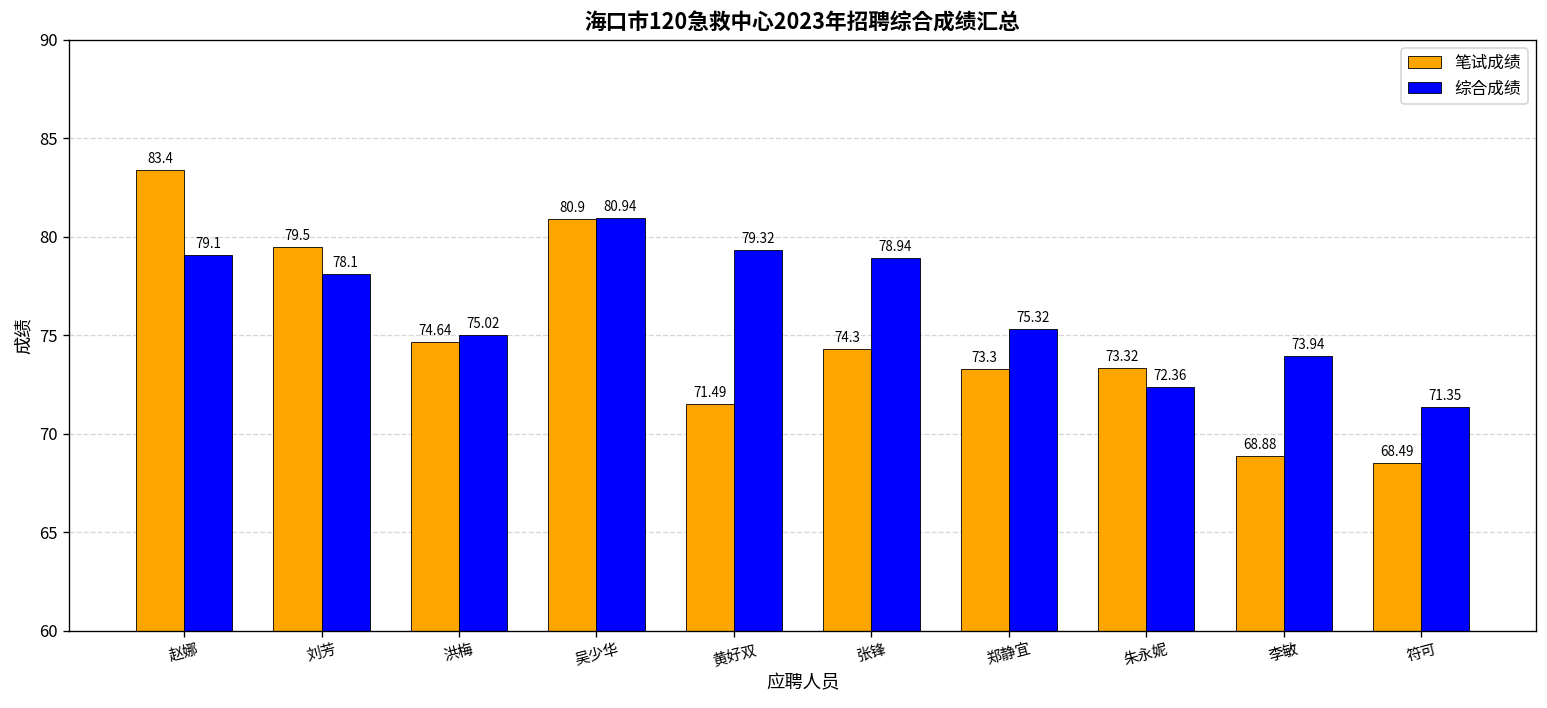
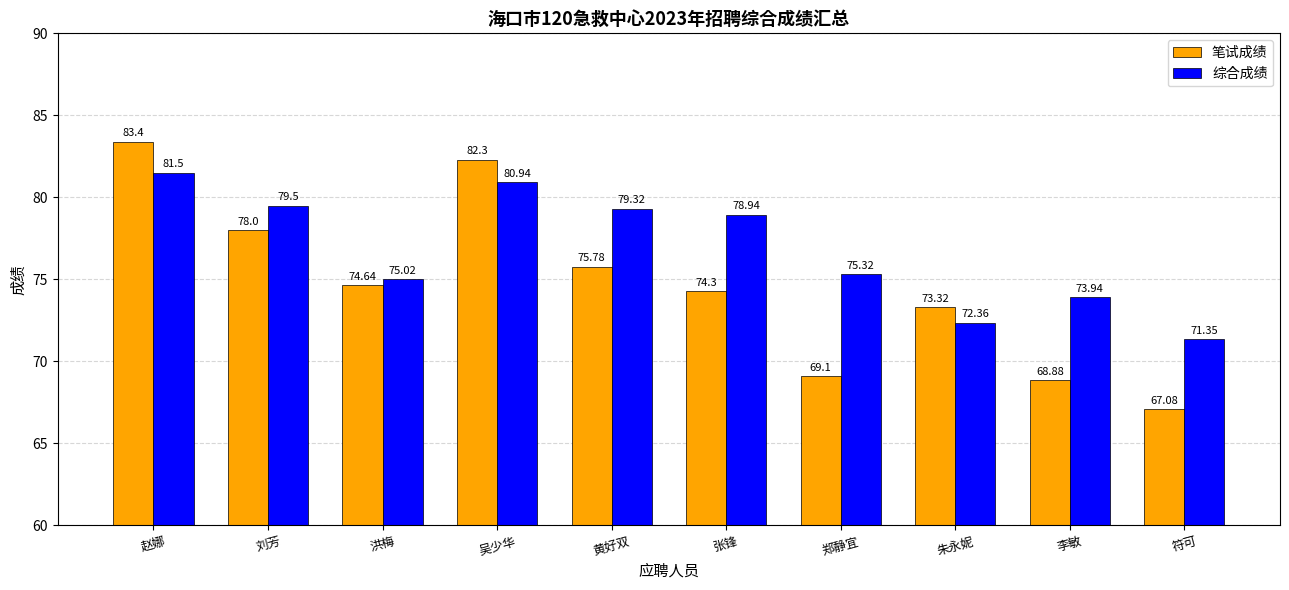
  {
    "笔试成绩": {
      "赵娜": 83.4,
-     "刘芳": 79.5,
+     "刘芳": 78.0,
      "洪梅": 74.64,
-     "吴少华": 80.9,
-     "黄好双": 71.49,
+     "吴少华": 82.3,
+     "黄好双": 75.78,
      "张锋": 74.3,
-     "郑静宜": 73.3,
+     "郑静宜": 69.1,
      "朱永妮": 73.32,
      "李敏": 68.88,
-     "符可": 68.49
+     "符可": 67.08
    },
    "综合成绩": {
-     "赵娜": 79.1,
-     "刘芳": 78.1,
+     "赵娜": 81.5,
+     "刘芳": 79.5,
      "洪梅": 75.02,
      "吴少华": 80.94,
      "黄好双": 79.32,
      "张锋": 78.94,
      "郑静宜": 75.32,
      "朱永妮": 72.36,
      "李敏": 73.94,
      "符可": 71.35
    }
  }
